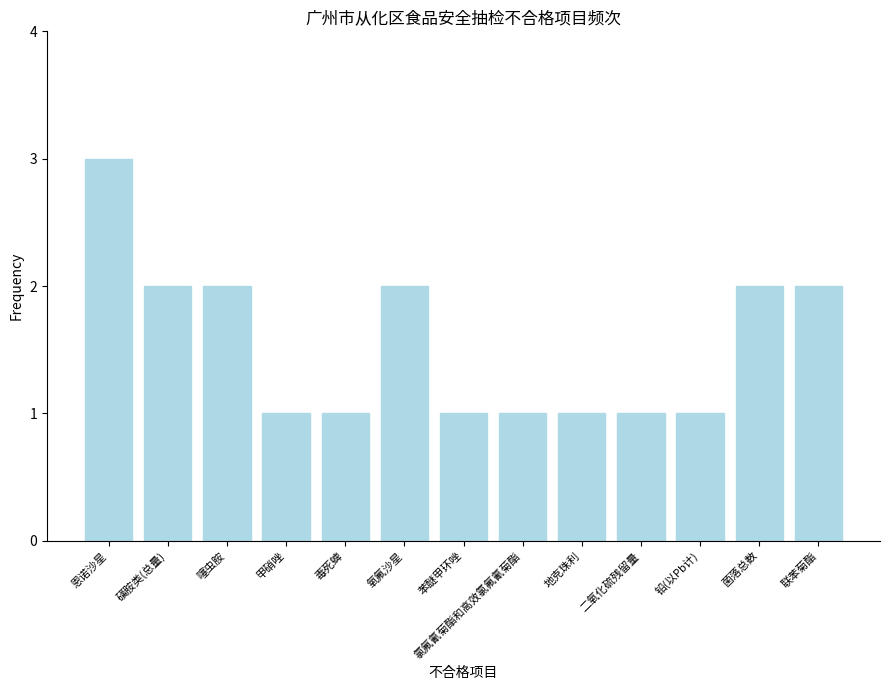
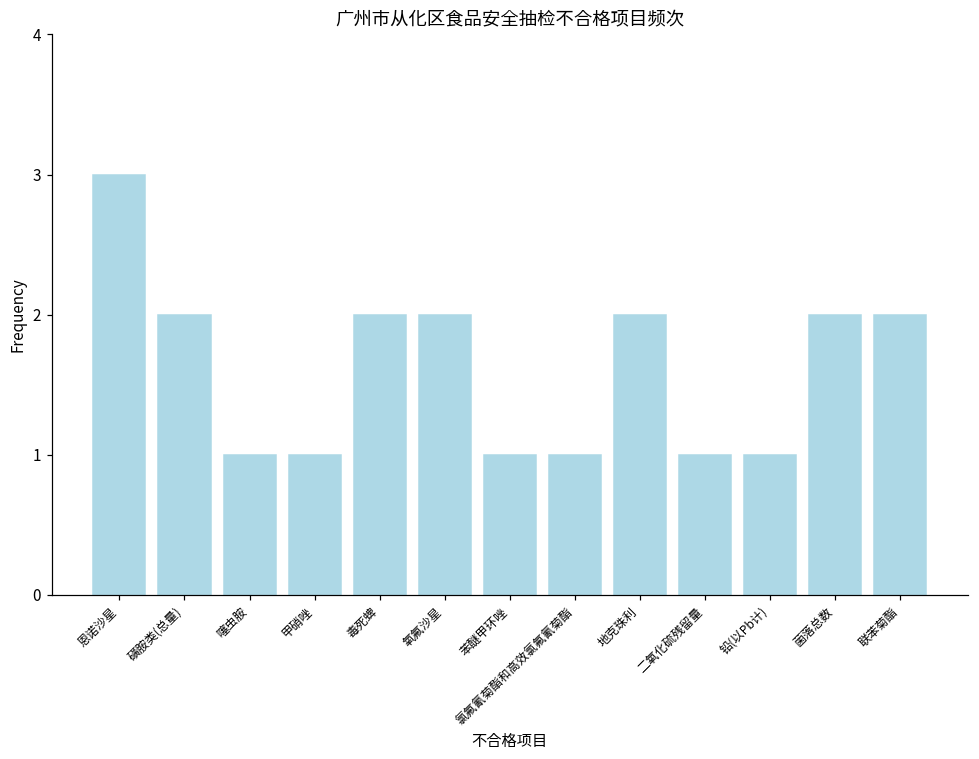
  {
    "恩诺沙星": 3,
    "磺胺类(总量)": 2,
-   "噻虫胺": 2,
+   "噻虫胺": 1,
    "甲硝唑": 1,
-   "毒死蜱": 1,
+   "毒死蜱": 2,
    "氧氟沙星": 2,
    "苯醚甲环唑": 1,
    "氯氟氰菊酯和高效氯氟氰菊酯": 1,
-   "地克珠利": 1,
+   "地克珠利": 2,
    "二氧化硫残留量": 1,
    "铅(以Pb计)": 1,
    "菌落总数": 2,
    "联苯菊酯": 2
  }
